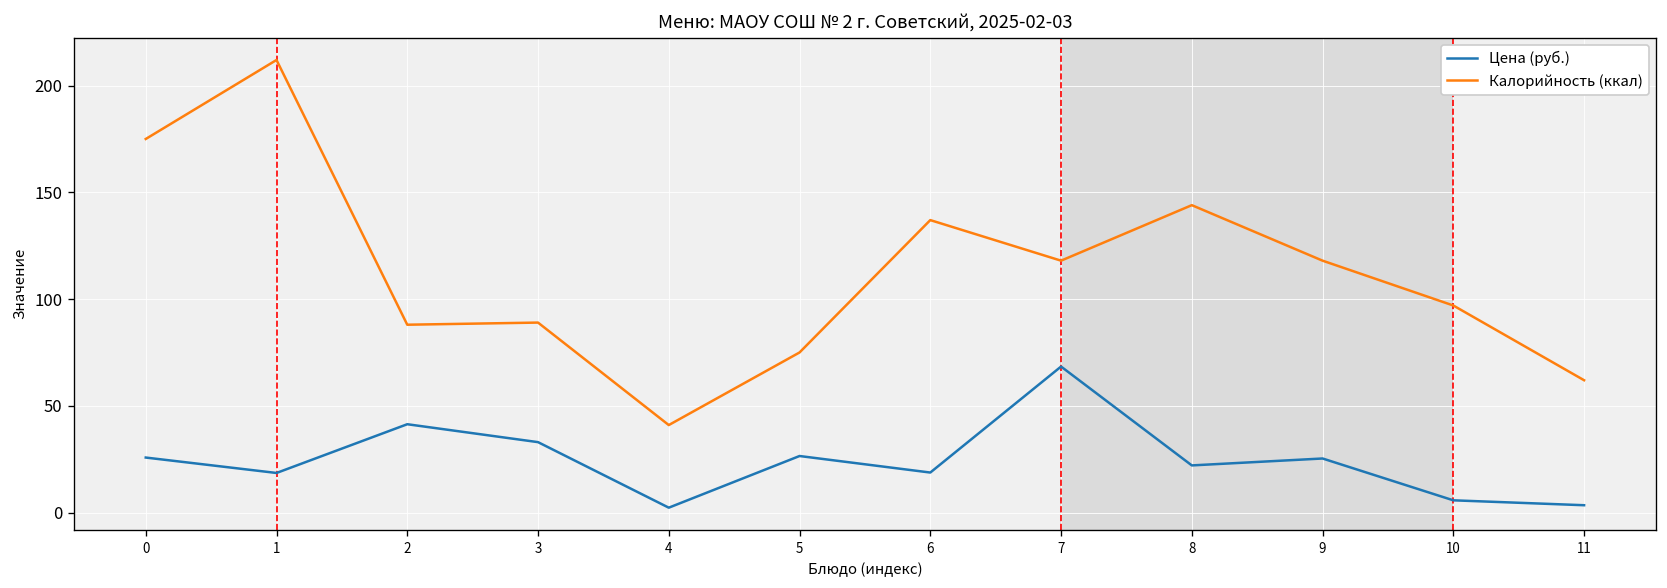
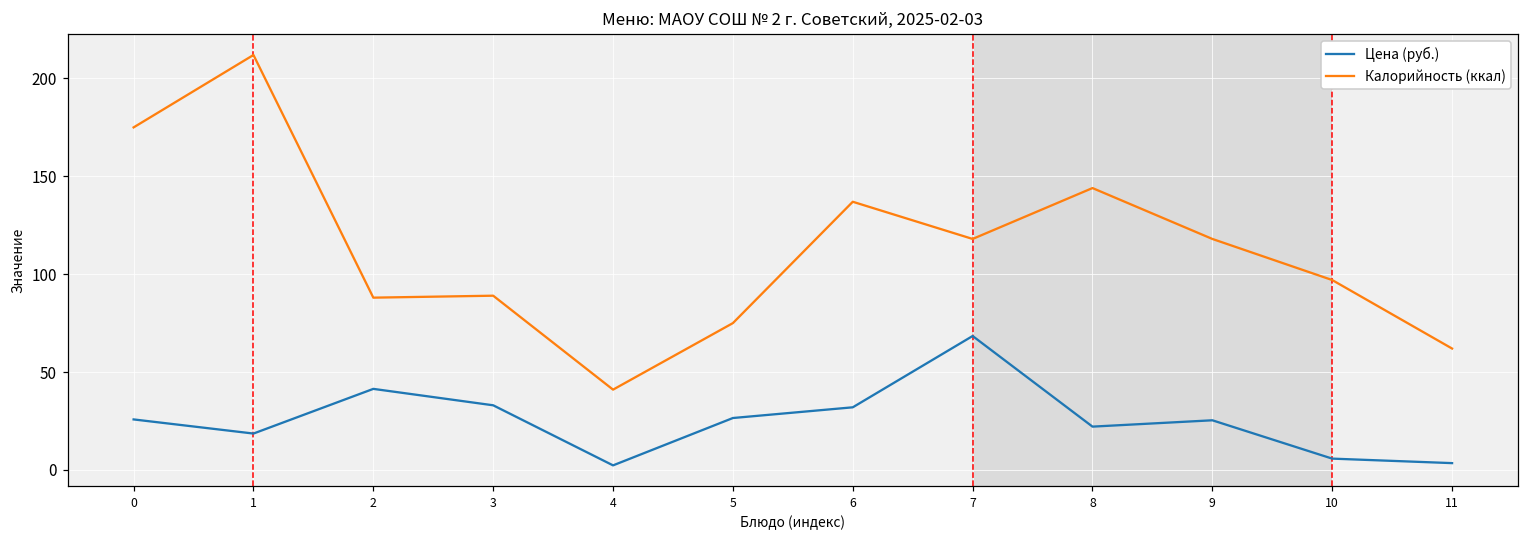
  {
    "Цена (руб.)": {
      "0": 26,
      "1": 19,
      "2": 41,
      "3": 33,
      "4": 2,
      "5": 27,
-     "6": 19,
+     "6": 32,
      "7": 68,
      "8": 22,
      "9": 25,
      "10": 6,
      "11": 3
    },
    "Калорийность (ккал)": {
      "0": 175,
      "1": 212,
      "2": 88,
      "3": 89,
      "4": 41,
      "5": 75,
      "6": 137,
      "7": 118,
      "8": 144,
      "9": 118,
      "10": 97,
      "11": 62
    }
  }
